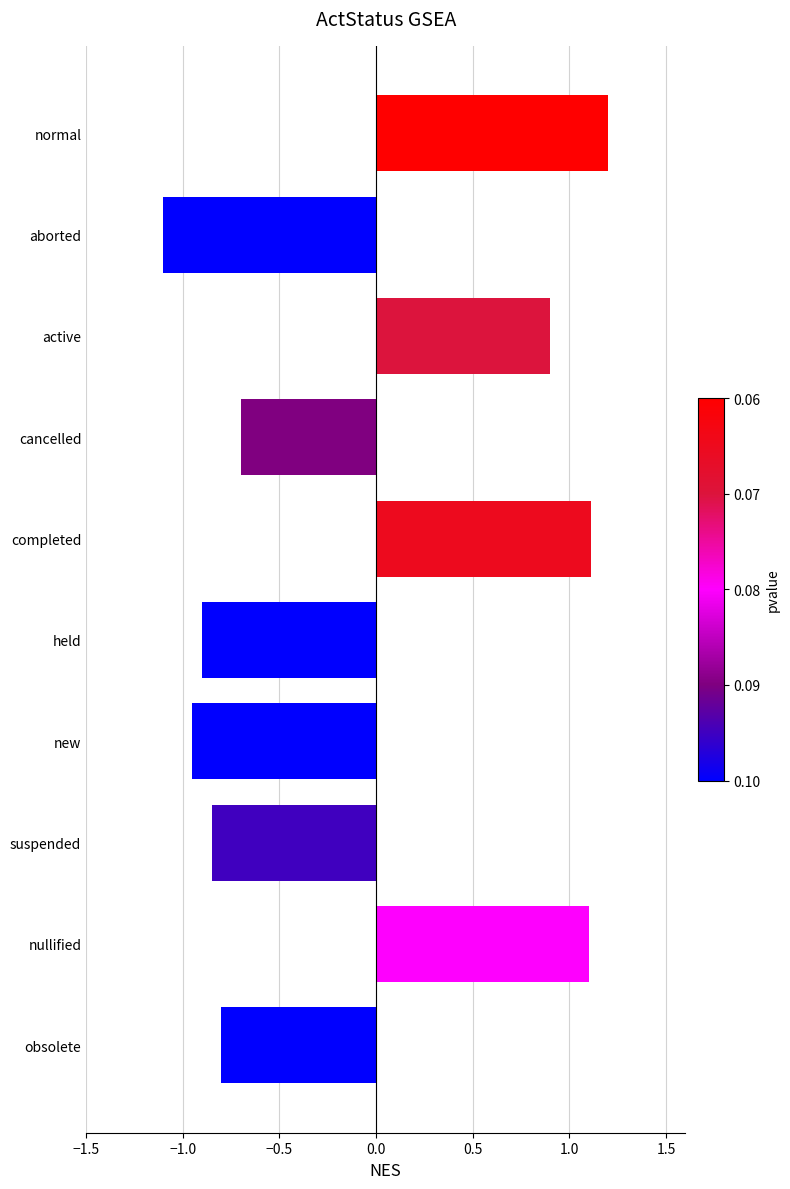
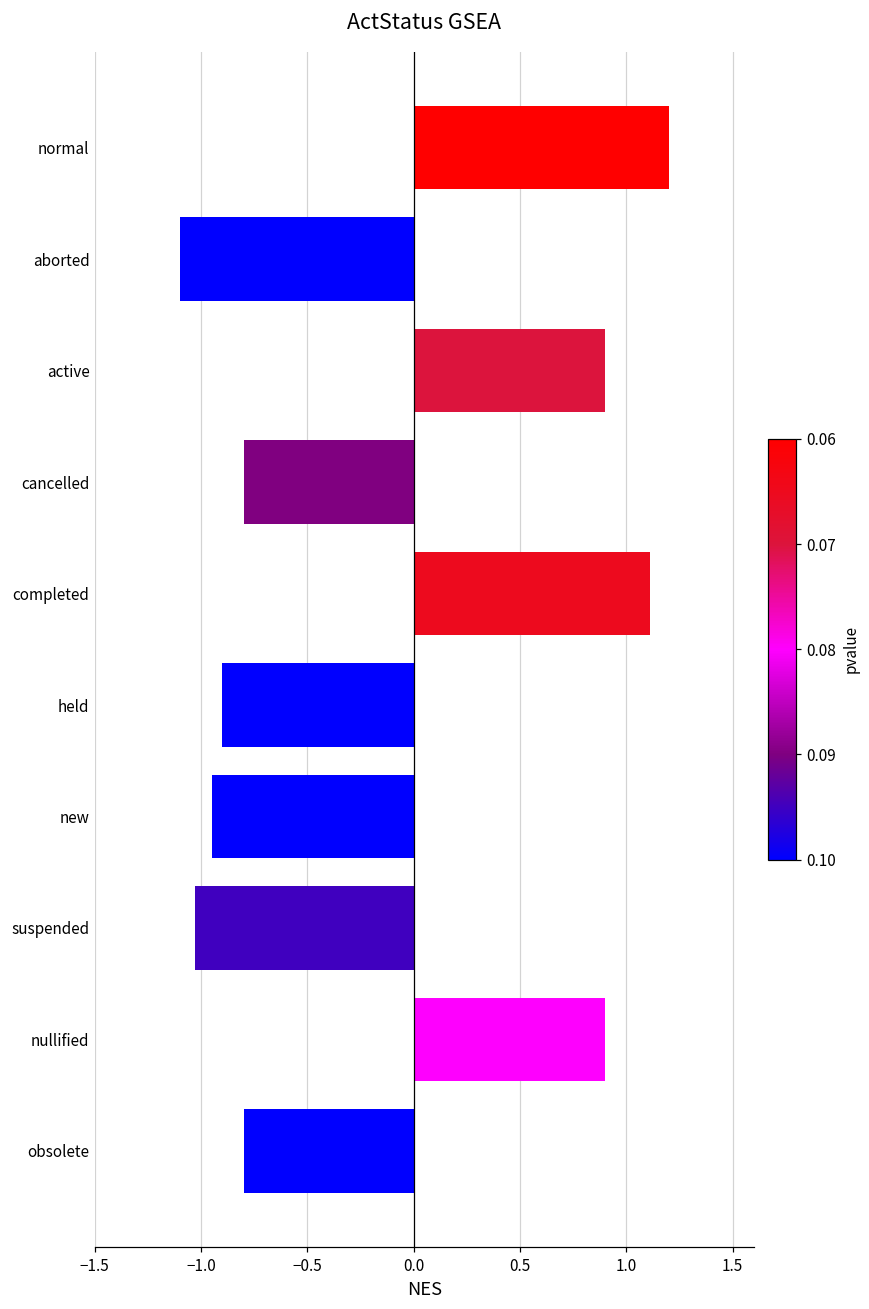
  {
    "normal": 1.20,
    "aborted": -1.10,
    "active": 0.90,
-   "cancelled": -0.7,
+   "cancelled": -0.8,
    "completed": 1.11,
    "held": -0.90,
    "new": -0.95,
-   "suspended": -0.85,
-   "nullified": 1.1,
+   "suspended": -1.03,
+   "nullified": 0.9,
    "obsolete": -0.80
  }
